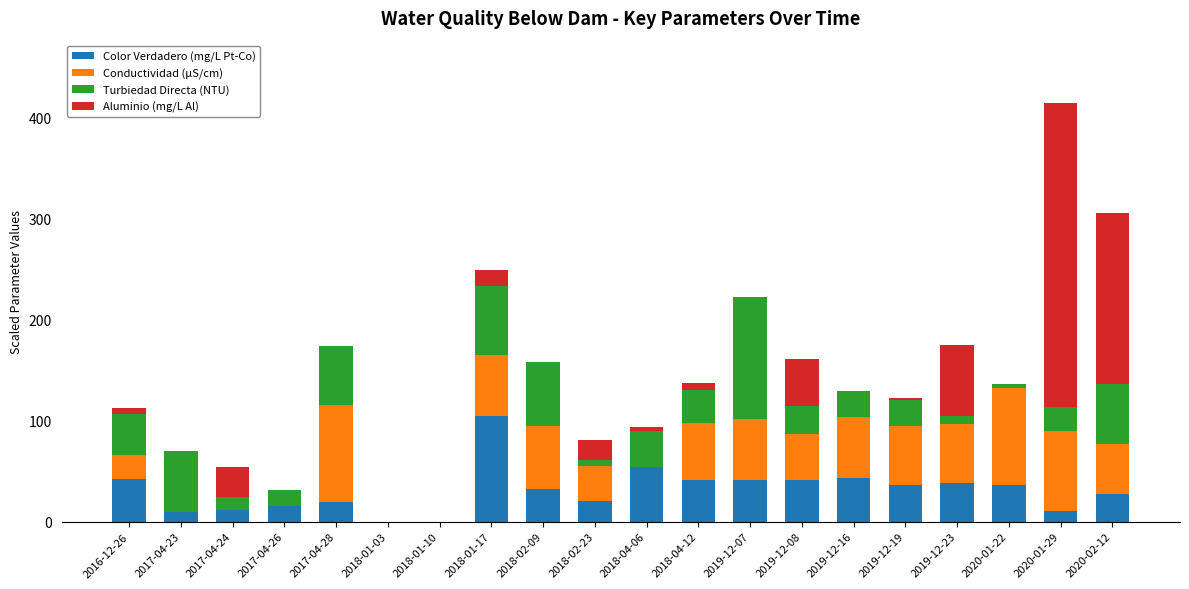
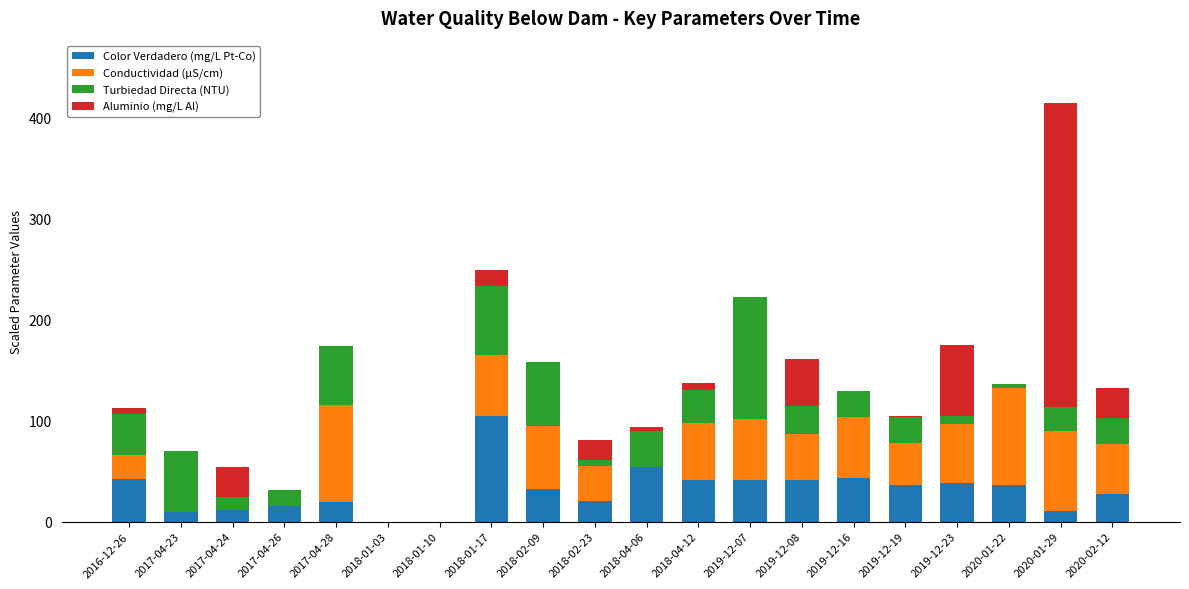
  {
    "Color Verdadero (mg/L Pt-Co)": {
      "2016-12-26": 42,
      "2017-04-23": 10,
      "2017-04-24": 12,
      "2017-04-26": 15,
      "2017-04-28": 19,
      "2018-01-03": 0,
      "2018-01-10": 0,
      "2018-01-17": 104,
      "2018-02-09": 32,
      "2018-02-23": 20,
      "2018-04-06": 54,
      "2018-04-12": 41,
      "2019-12-07": 41,
      "2019-12-08": 41,
      "2019-12-16": 43,
      "2019-12-19": 36,
      "2019-12-23": 38,
      "2020-01-22": 36,
      "2020-01-29": 11,
      "2020-02-12": 27
    },
    "Conductividad (µS/cm)": {
      "2016-12-26": 24,
      "2017-04-23": 0,
      "2017-04-24": 0,
      "2017-04-26": 0,
      "2017-04-28": 96,
      "2018-01-03": 0,
      "2018-01-10": 0,
      "2018-01-17": 61,
      "2018-02-09": 62,
      "2018-02-23": 35,
      "2018-04-06": 0,
      "2018-04-12": 57,
      "2019-12-07": 61,
      "2019-12-08": 46,
      "2019-12-16": 60,
-     "2019-12-19": 59,
+     "2019-12-19": 42,
      "2019-12-23": 58,
      "2020-01-22": 96,
      "2020-01-29": 79,
      "2020-02-12": 49
    },
    "Turbiedad Directa (NTU)": {
      "2016-12-26": 40,
      "2017-04-23": 60,
      "2017-04-24": 12,
      "2017-04-26": 16,
      "2017-04-28": 58,
      "2018-01-03": 0,
      "2018-01-10": 0,
      "2018-01-17": 68,
      "2018-02-09": 64,
      "2018-02-23": 6,
      "2018-04-06": 36,
      "2018-04-12": 32,
      "2019-12-07": 120,
      "2019-12-08": 28,
      "2019-12-16": 26,
      "2019-12-19": 26,
      "2019-12-23": 8,
      "2020-01-22": 4,
      "2020-01-29": 24,
-     "2020-02-12": 60
+     "2020-02-12": 26
    },
    "Aluminio (mg/L Al)": {
      "2016-12-26": 6,
      "2017-04-23": 0,
      "2017-04-24": 30,
      "2017-04-26": 0,
      "2017-04-28": 0,
      "2018-01-03": 0,
      "2018-01-10": 0,
      "2018-01-17": 16,
      "2018-02-09": 0,
      "2018-02-23": 20,
      "2018-04-06": 4,
      "2018-04-12": 7,
      "2019-12-07": 0,
      "2019-12-08": 46,
      "2019-12-16": 0,
      "2019-12-23": 71,
      "2020-01-22": 0,
      "2020-01-29": 300,
-     "2020-02-12": 169
+     "2020-02-12": 29
    }
  }
